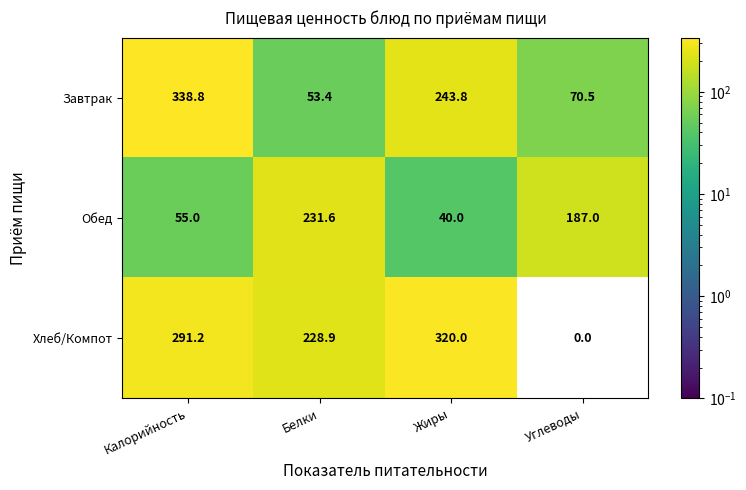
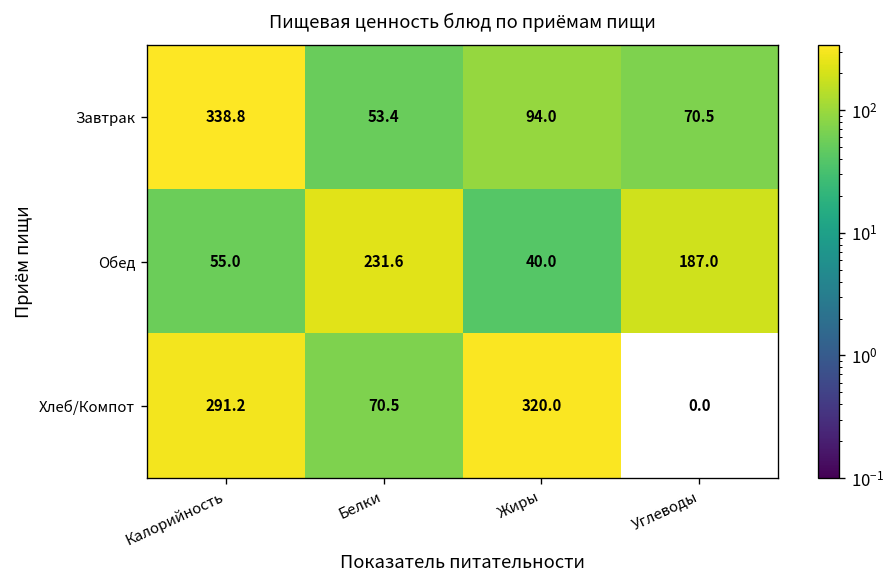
  {
    "Завтрак": {
      "Калорийность": 338.8,
      "Белки": 53.4,
-     "Жиры": 243.8,
+     "Жиры": 94.0,
      "Углеводы": 70.5
    },
    "Обед": {
      "Калорийность": 55.0,
      "Белки": 231.6,
      "Жиры": 40.0,
      "Углеводы": 187.0
    },
    "Хлеб/Компот": {
      "Калорийность": 291.2,
-     "Белки": 228.9,
+     "Белки": 70.5,
      "Жиры": 320.0,
      "Углеводы": 0.0
    }
  }
